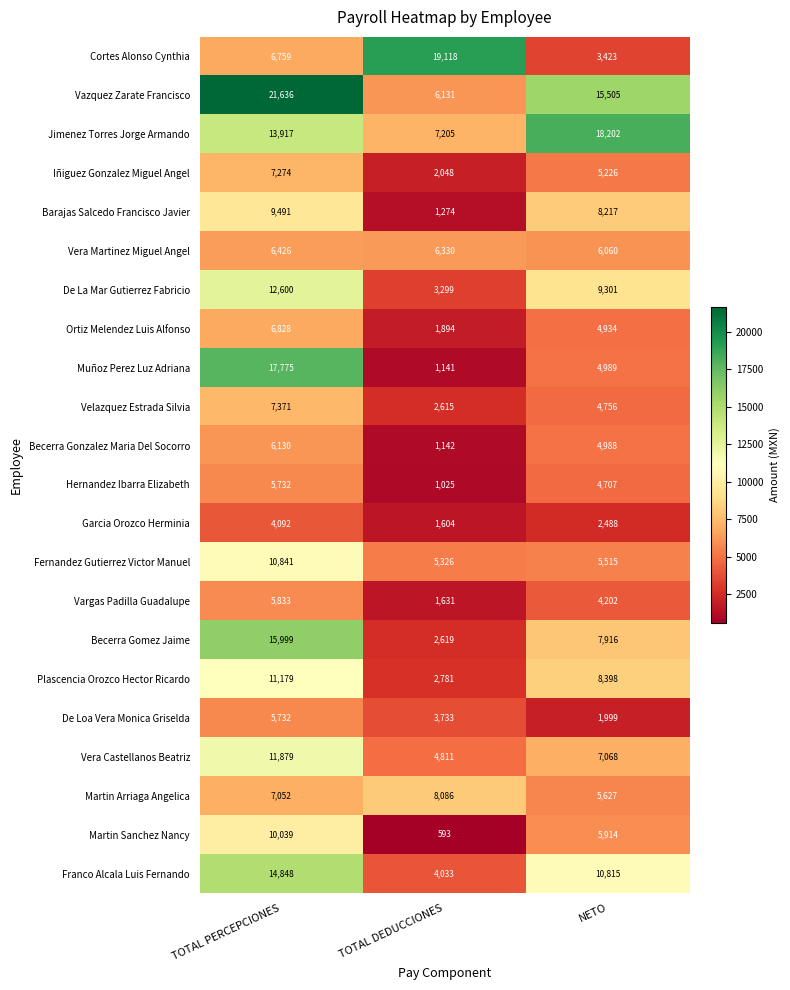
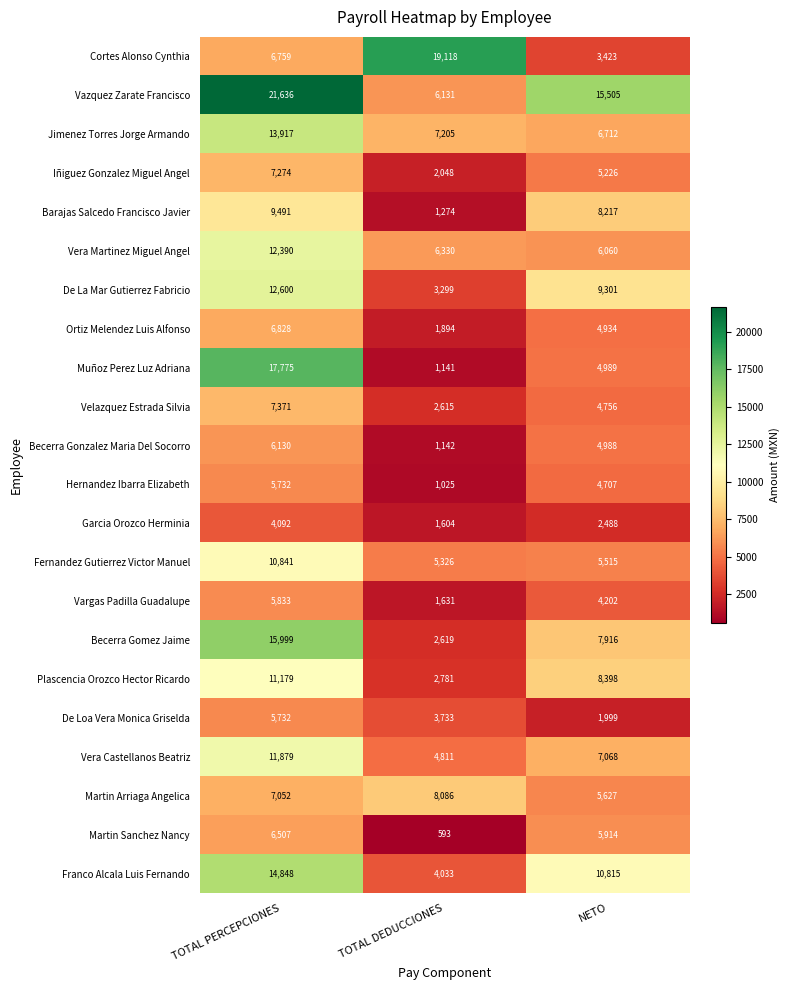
  {
    "Cortes Alonso Cynthia": {
      "TOTAL PERCEPCIONES": "6,759",
      "TOTAL DEDUCCIONES": "19,118",
      "NETO": "3,423"
    },
    "Vazquez Zarate Francisco": {
      "TOTAL PERCEPCIONES": "21,636",
      "TOTAL DEDUCCIONES": "6,131",
      "NETO": "15,505"
    },
    "Jimenez Torres Jorge Armando": {
      "TOTAL PERCEPCIONES": "13,917",
      "TOTAL DEDUCCIONES": "7,205",
-     "NETO": "18,202"
+     "NETO": "6,712"
    },
    "Iñiguez Gonzalez Miguel Angel": {
      "TOTAL PERCEPCIONES": "7,274",
      "TOTAL DEDUCCIONES": "2,048",
      "NETO": "5,226"
    },
    "Barajas Salcedo Francisco Javier": {
      "TOTAL PERCEPCIONES": "9,491",
      "TOTAL DEDUCCIONES": "1,274",
      "NETO": "8,217"
    },
    "Vera Martinez Miguel Angel": {
-     "TOTAL PERCEPCIONES": "6,426",
+     "TOTAL PERCEPCIONES": "12,390",
      "TOTAL DEDUCCIONES": "6,330",
      "NETO": "6,060"
    },
    "De La Mar Gutierrez Fabricio": {
      "TOTAL PERCEPCIONES": "12,600",
      "TOTAL DEDUCCIONES": "3,299",
      "NETO": "9,301"
    },
    "Ortiz Melendez Luis Alfonso": {
      "TOTAL PERCEPCIONES": "6,828",
      "TOTAL DEDUCCIONES": "1,894",
      "NETO": "4,934"
    },
    "Muñoz Perez Luz Adriana": {
      "TOTAL PERCEPCIONES": "17,775",
      "TOTAL DEDUCCIONES": "1,141",
      "NETO": "4,989"
    },
    "Velazquez Estrada Silvia": {
      "TOTAL PERCEPCIONES": "7,371",
      "TOTAL DEDUCCIONES": "2,615",
      "NETO": "4,756"
    },
    "Becerra Gonzalez Maria Del Socorro": {
      "TOTAL PERCEPCIONES": "6,130",
      "TOTAL DEDUCCIONES": "1,142",
      "NETO": "4,988"
    },
    "Hernandez Ibarra Elizabeth": {
      "TOTAL PERCEPCIONES": "5,732",
      "TOTAL DEDUCCIONES": "1,025",
      "NETO": "4,707"
    },
    "Garcia Orozco Herminia": {
      "TOTAL PERCEPCIONES": "4,092",
      "TOTAL DEDUCCIONES": "1,604",
      "NETO": "2,488"
    },
    "Fernandez Gutierrez Victor Manuel": {
      "TOTAL PERCEPCIONES": "10,841",
      "TOTAL DEDUCCIONES": "5,326",
      "NETO": "5,515"
    },
    "Vargas Padilla Guadalupe": {
      "TOTAL PERCEPCIONES": "5,833",
      "TOTAL DEDUCCIONES": "1,631",
      "NETO": "4,202"
    },
    "Becerra Gomez Jaime": {
      "TOTAL PERCEPCIONES": "15,999",
      "TOTAL DEDUCCIONES": "2,619",
      "NETO": "7,916"
    },
    "Plascencia Orozco Hector Ricardo": {
      "TOTAL PERCEPCIONES": "11,179",
      "TOTAL DEDUCCIONES": "2,781",
      "NETO": "8,398"
    },
    "De Loa Vera Monica Griselda": {
      "TOTAL PERCEPCIONES": "5,732",
      "TOTAL DEDUCCIONES": "3,733",
      "NETO": "1,999"
    },
    "Vera Castellanos Beatriz": {
      "TOTAL PERCEPCIONES": "11,879",
      "TOTAL DEDUCCIONES": "4,811",
      "NETO": "7,068"
    },
    "Martin Arriaga Angelica": {
      "TOTAL PERCEPCIONES": "7,052",
      "TOTAL DEDUCCIONES": "8,086",
      "NETO": "5,627"
    },
    "Martin Sanchez Nancy": {
-     "TOTAL PERCEPCIONES": "10,039",
+     "TOTAL PERCEPCIONES": "6,507",
      "TOTAL DEDUCCIONES": "593",
      "NETO": "5,914"
    },
    "Franco Alcala Luis Fernando": {
      "TOTAL PERCEPCIONES": "14,848",
      "TOTAL DEDUCCIONES": "4,033",
      "NETO": "10,815"
    }
  }
